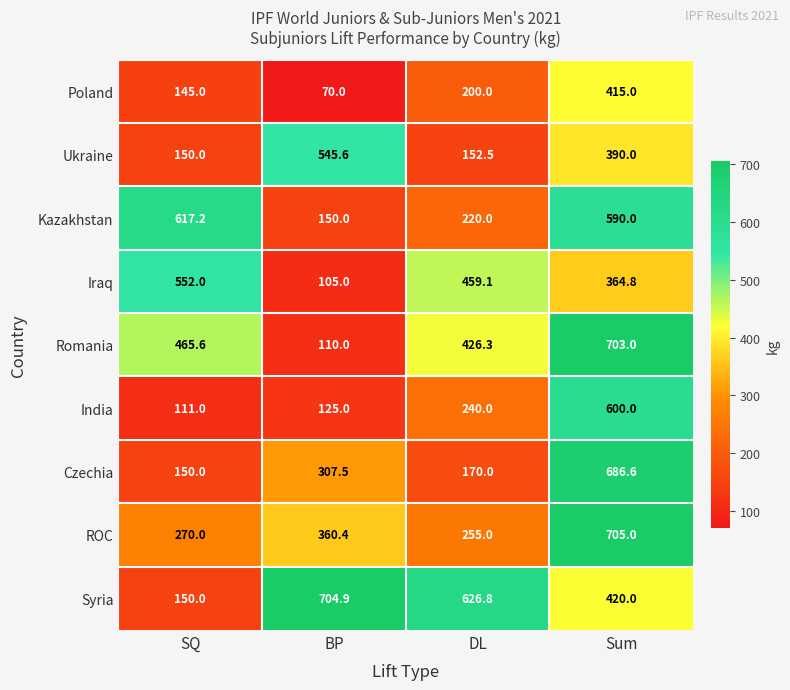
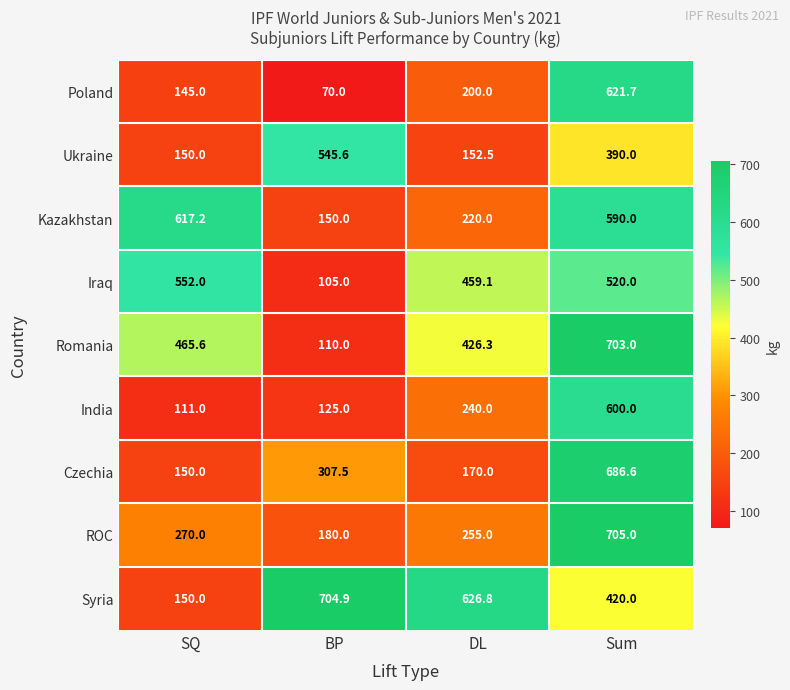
  {
    "Poland": {
      "SQ": 145.0,
      "BP": 70.0,
      "DL": 200.0,
-     "Sum": 415.0
+     "Sum": 621.7
    },
    "Ukraine": {
      "SQ": 150.0,
      "BP": 545.6,
      "DL": 152.5,
      "Sum": 390.0
    },
    "Kazakhstan": {
      "SQ": 617.2,
      "BP": 150.0,
      "DL": 220.0,
      "Sum": 590.0
    },
    "Iraq": {
      "SQ": 552.0,
      "BP": 105.0,
      "DL": 459.1,
-     "Sum": 364.8
+     "Sum": 520.0
    },
    "Romania": {
      "SQ": 465.6,
      "BP": 110.0,
      "DL": 426.3,
      "Sum": 703.0
    },
    "India": {
      "SQ": 111.0,
      "BP": 125.0,
      "DL": 240.0,
      "Sum": 600.0
    },
    "Czechia": {
      "SQ": 150.0,
      "BP": 307.5,
      "DL": 170.0,
      "Sum": 686.6
    },
    "ROC": {
      "SQ": 270.0,
-     "BP": 360.4,
+     "BP": 180.0,
      "DL": 255.0,
      "Sum": 705.0
    },
    "Syria": {
      "SQ": 150.0,
      "BP": 704.9,
      "DL": 626.8,
      "Sum": 420.0
    }
  }
